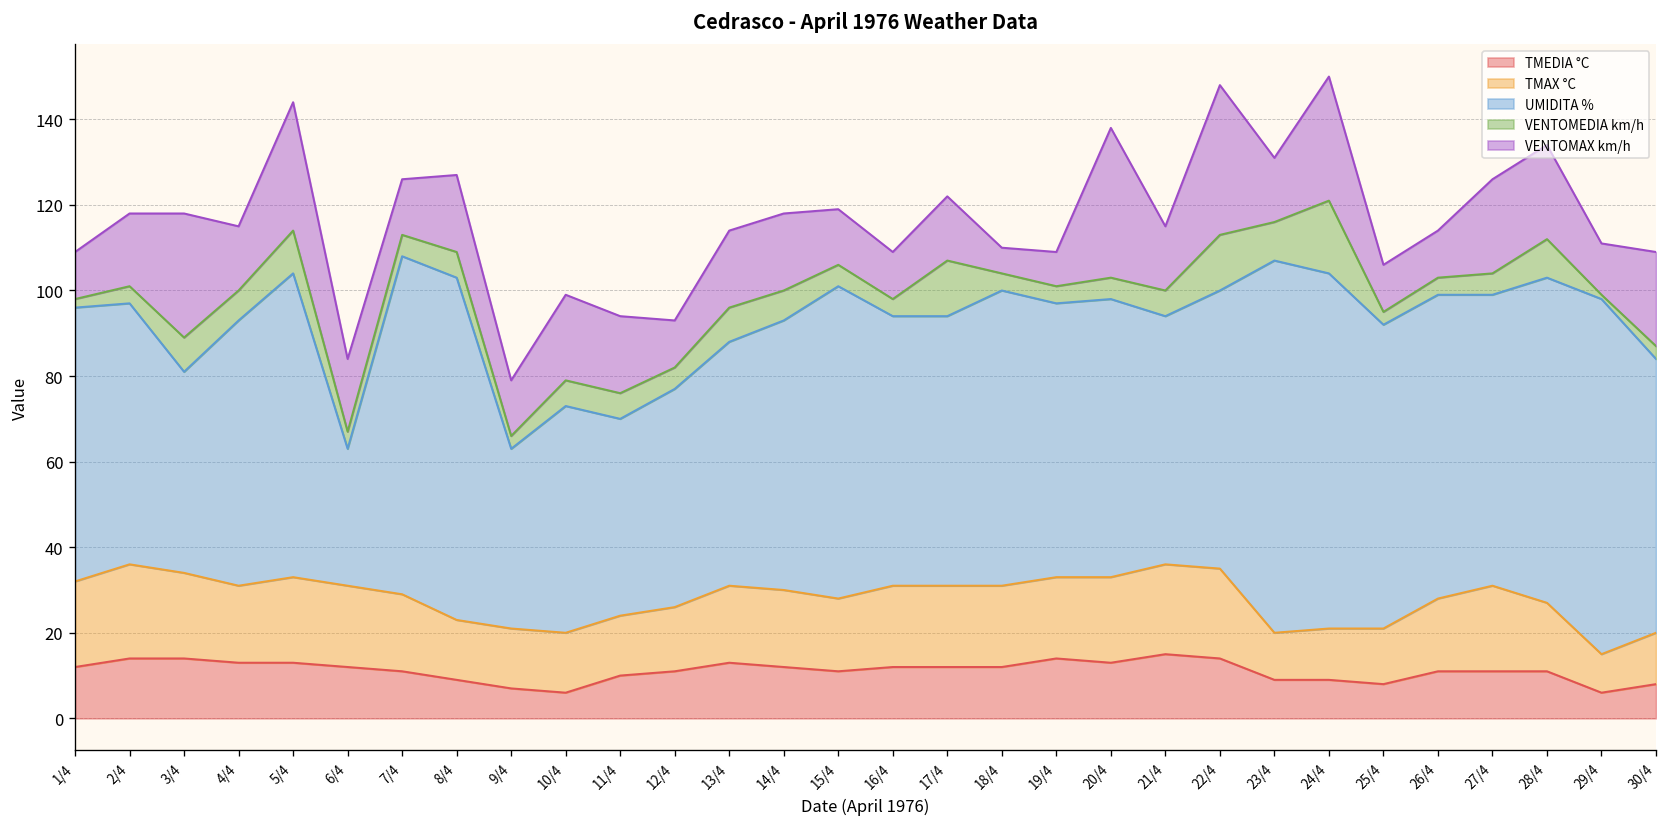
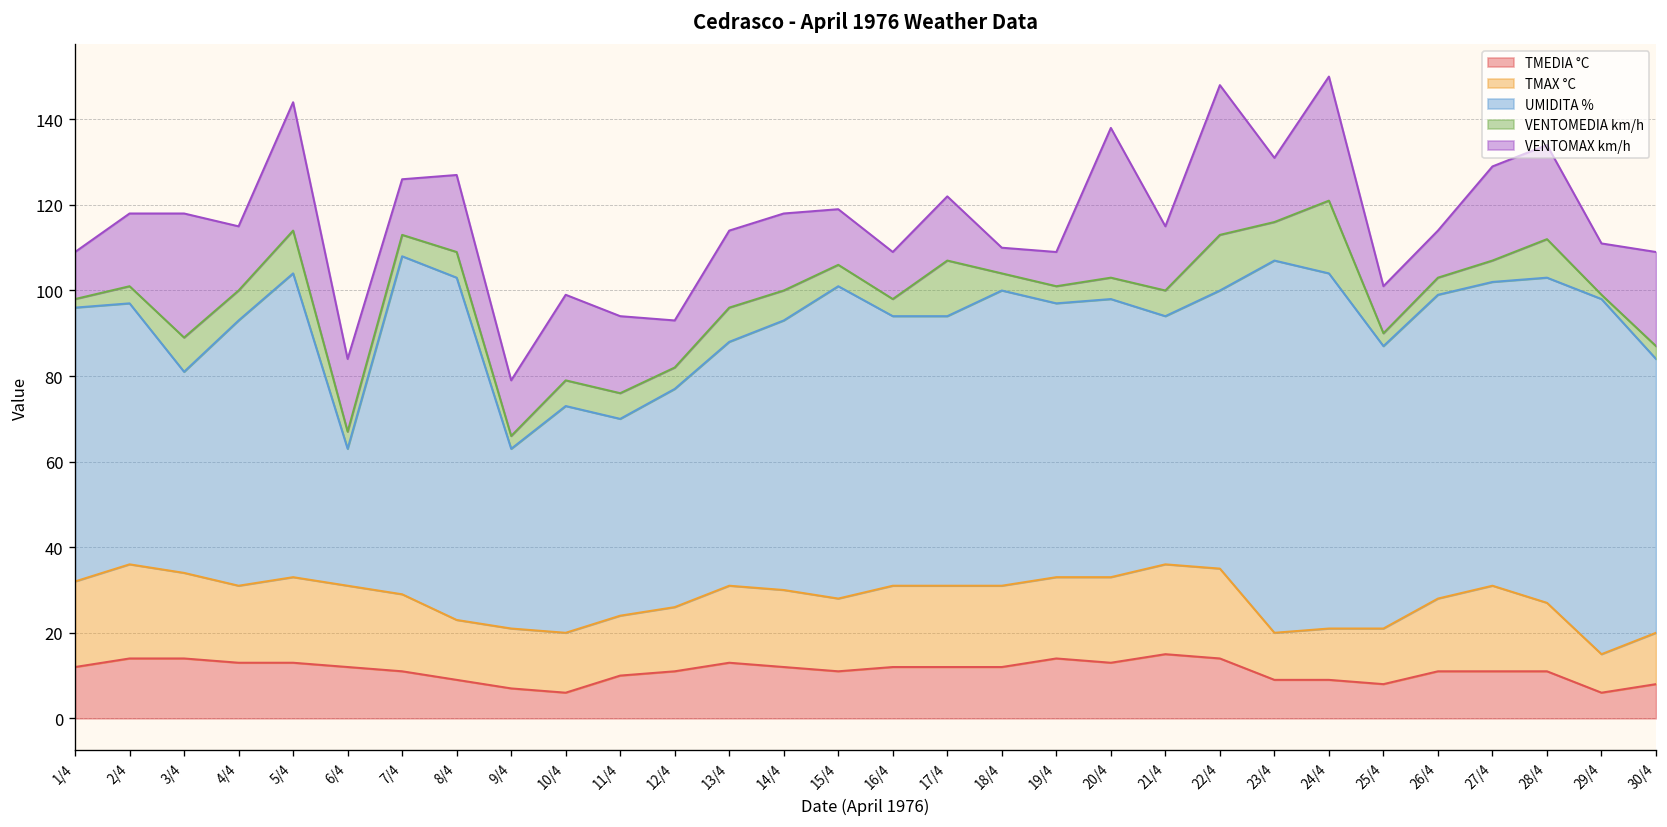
  {
    "UMIDITA %": {
      "1/4": 64,
      "2/4": 61,
      "3/4": 47,
      "4/4": 62,
      "5/4": 71,
      "6/4": 32,
      "7/4": 79,
      "8/4": 80,
      "9/4": 42,
      "10/4": 53,
      "11/4": 46,
      "12/4": 51,
      "13/4": 57,
      "14/4": 63,
      "15/4": 73,
      "16/4": 63,
      "17/4": 63,
      "18/4": 69,
      "19/4": 64,
      "20/4": 65,
      "21/4": 58,
      "22/4": 65,
      "23/4": 87,
      "24/4": 83,
-     "25/4": 71,
+     "25/4": 66,
      "26/4": 71,
-     "27/4": 68,
+     "27/4": 71,
      "28/4": 76,
      "29/4": 83,
      "30/4": 64
    },
    "VENTOMEDIA km/h": {
      "1/4": 2,
      "2/4": 4,
      "3/4": 8,
      "4/4": 7,
      "5/4": 10,
      "6/4": 4,
      "7/4": 5,
      "8/4": 6,
      "9/4": 3,
      "10/4": 6,
      "11/4": 6,
      "12/4": 5,
      "13/4": 8,
      "14/4": 7,
      "15/4": 5,
      "16/4": 4,
      "17/4": 13,
      "18/4": 4,
      "19/4": 4,
      "20/4": 5,
      "21/4": 6,
      "22/4": 13,
      "23/4": 9,
      "24/4": 17,
      "25/4": 3,
      "26/4": 4,
      "27/4": 5,
      "28/4": 9,
      "29/4": 1,
      "30/4": 3
    },
    "VENTOMAX km/h": {
      "1/4": 11,
      "2/4": 17,
      "3/4": 29,
      "4/4": 15,
      "5/4": 30,
      "6/4": 17,
      "7/4": 13,
      "8/4": 18,
      "9/4": 13,
      "10/4": 20,
      "11/4": 18,
      "12/4": 11,
      "13/4": 18,
      "14/4": 18,
      "15/4": 13,
      "16/4": 11,
      "17/4": 15,
      "18/4": 6,
      "19/4": 8,
      "20/4": 35,
      "21/4": 15,
      "22/4": 35,
      "23/4": 15,
      "24/4": 29,
      "25/4": 11,
      "26/4": 11,
      "27/4": 22,
      "29/4": 12,
      "30/4": 22
    }
  }
